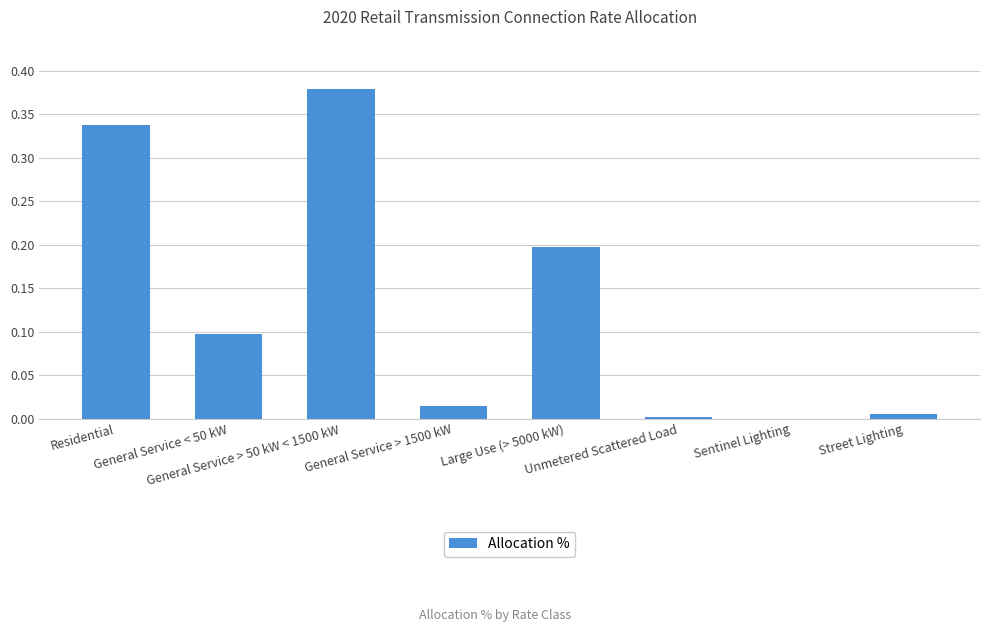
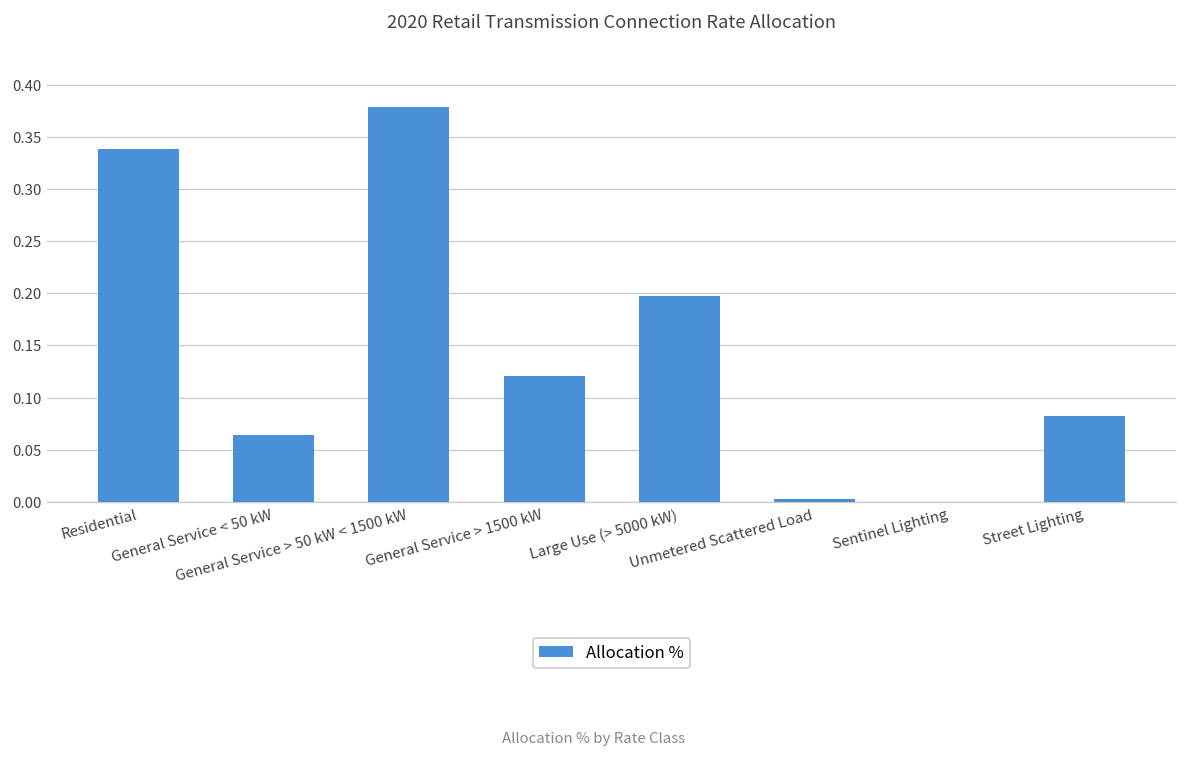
  {
    "Residential": 0.34,
-   "General Service < 50 kW": 0.10,
+   "General Service < 50 kW": 0.06,
    "General Service > 50 kW < 1500 kW": 0.38,
-   "General Service > 1500 kW": 0.01,
+   "General Service > 1500 kW": 0.12,
    "Large Use (> 5000 kW)": 0.20,
-   "Street Lighting": 0.01
+   "Street Lighting": 0.08
  }
